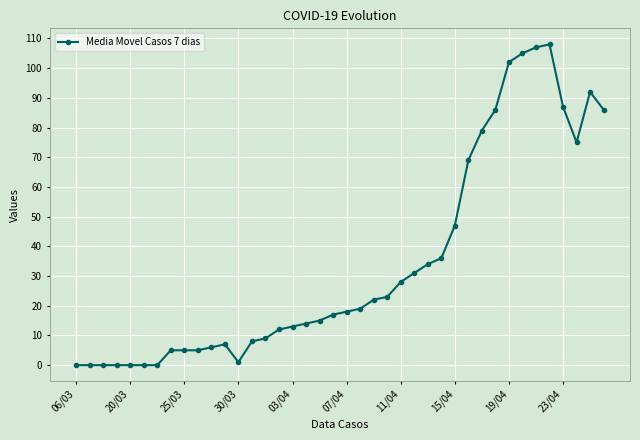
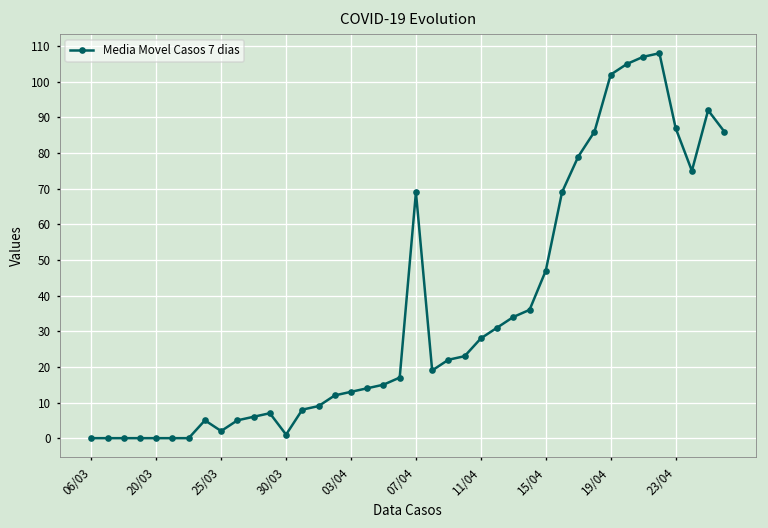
  {
    "06/03": 0,
    "20/03": 0,
-   "25/03": 5,
+   "25/03": 2,
    "30/03": 1,
    "03/04": 13,
-   "07/04": 18,
+   "07/04": 69,
    "11/04": 28,
    "15/04": 47,
    "19/04": 102,
    "23/04": 87
  }
